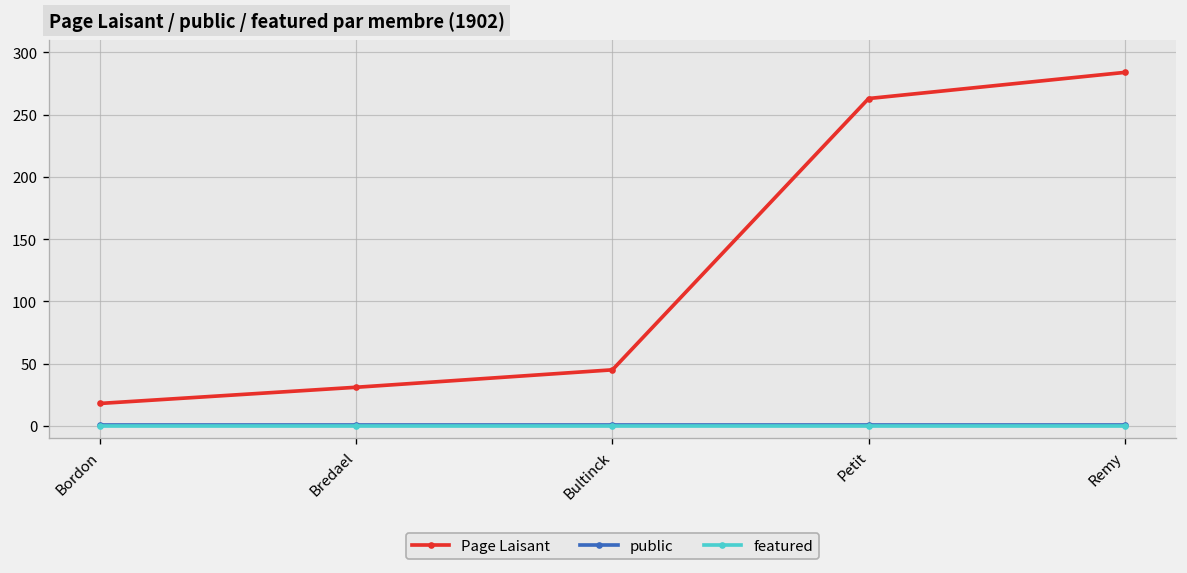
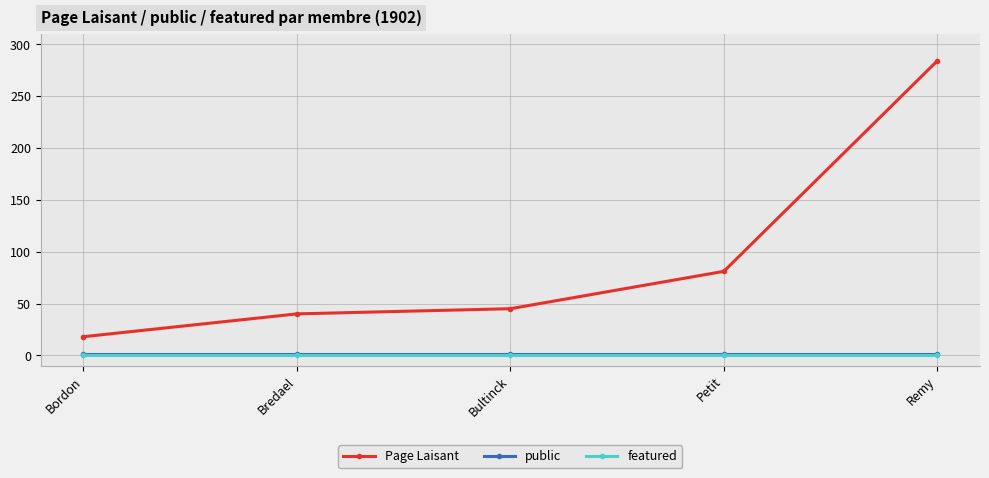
  {
    "Page Laisant": {
      "Bordon": 18,
-     "Bredael": 31,
+     "Bredael": 40,
      "Bultinck": 45,
-     "Petit": 263,
+     "Petit": 81,
      "Remy": 284
    }
  }
